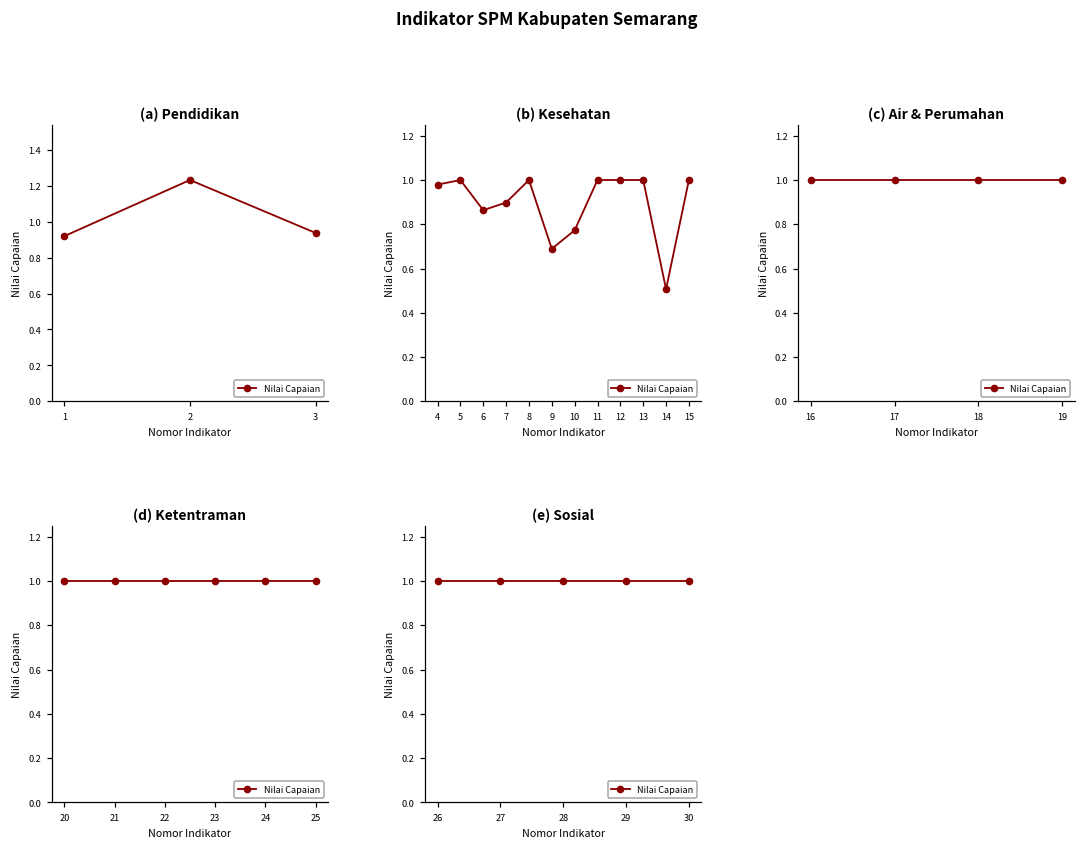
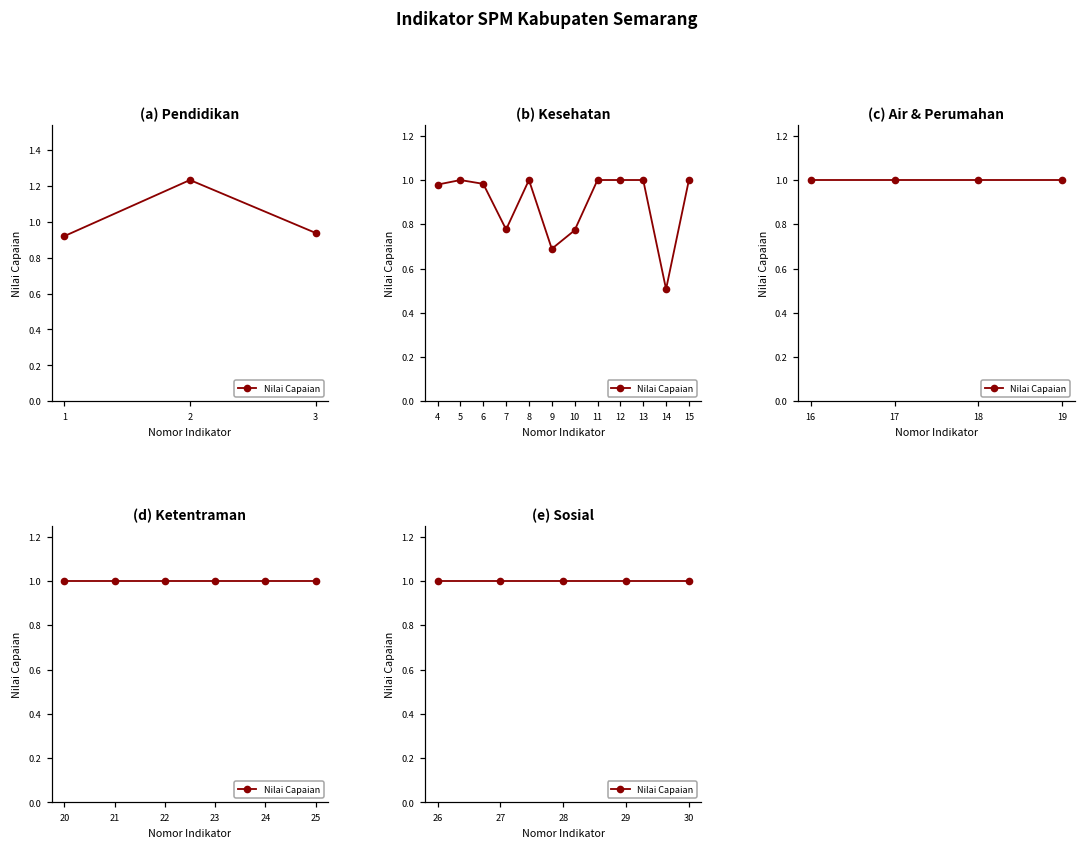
  {
    "(a) Pendidikan": {
      "1": 0.92,
      "2": 1.23,
      "3": 0.94
    },
    "(b) Kesehatan": {
      "4": 0.98,
      "5": 1.00,
-     "6": 0.86,
-     "7": 0.90,
+     "6": 0.98,
+     "7": 0.78,
      "8": 1.00,
      "9": 0.69,
      "10": 0.77,
      "11": 1.00,
      "12": 1.00,
      "13": 1.00,
      "14": 0.51,
      "15": 1.00
    },
    "(c) Air & Perumahan": {
      "16": 1.00,
      "17": 1.00,
      "18": 1.00,
      "19": 1.00
    },
    "(d) Ketentraman": {
      "20": 1.00,
      "21": 1.00,
      "22": 1.00,
      "23": 1.00,
      "24": 1.00,
      "25": 1.00
    },
    "(e) Sosial": {
      "26": 1.00,
      "27": 1.00,
      "28": 1.00,
      "29": 1.00,
      "30": 1.00
    }
  }
